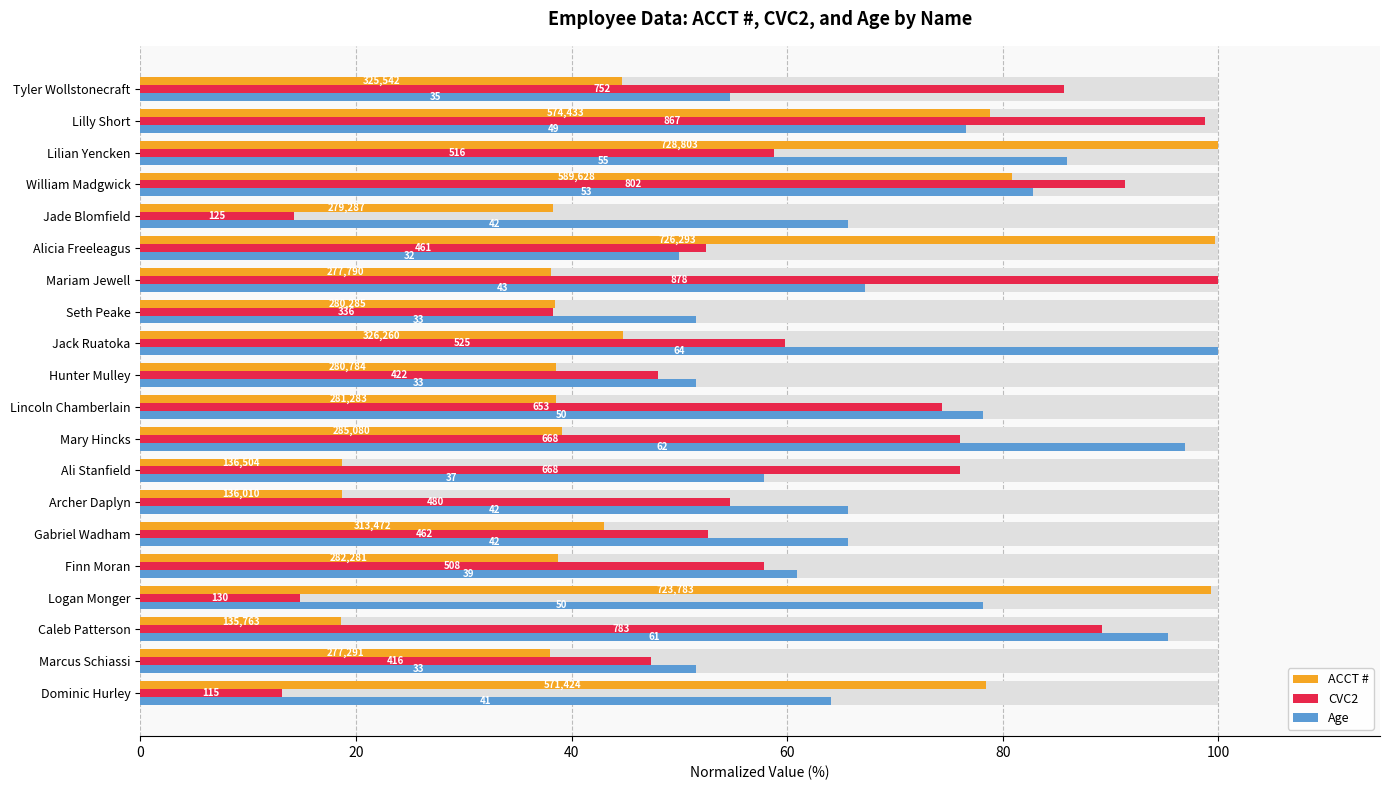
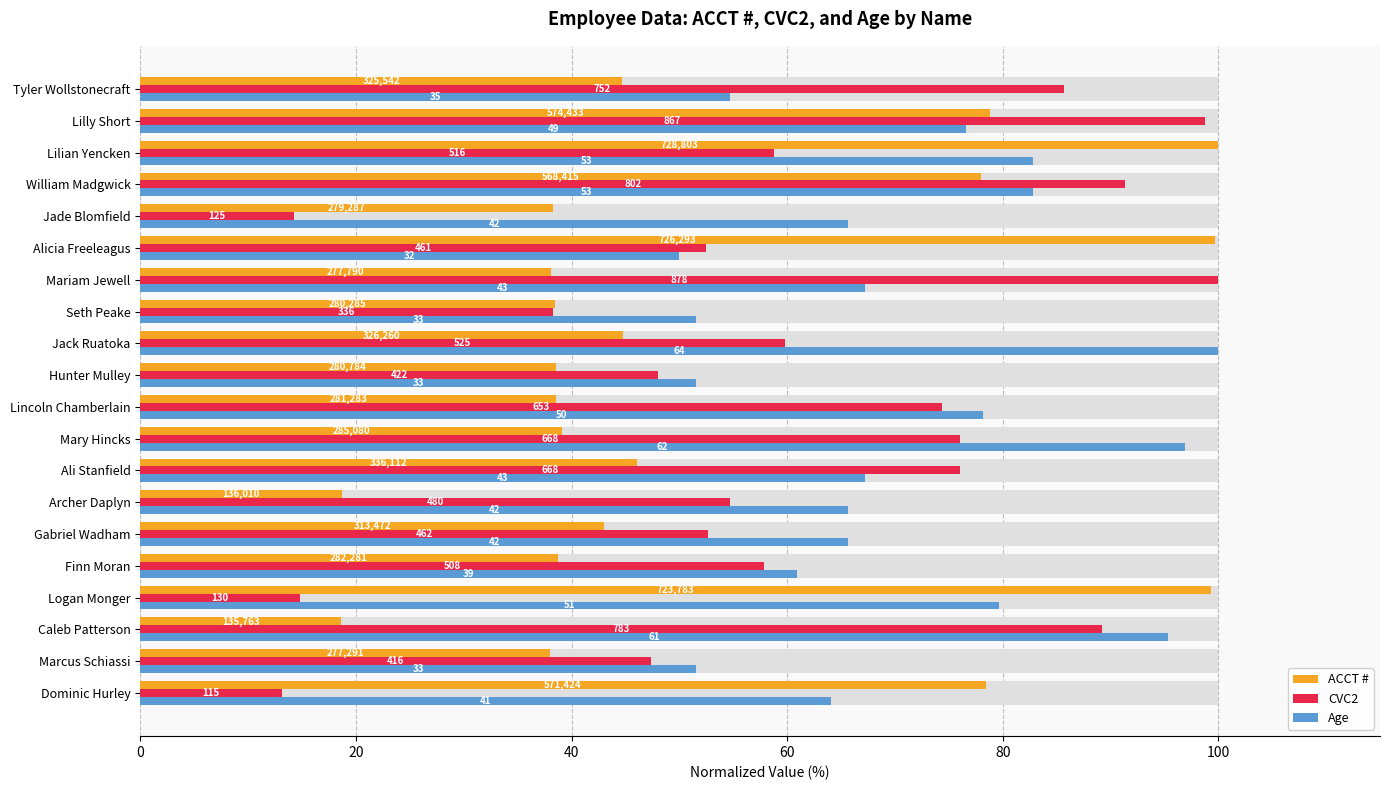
  {
    "ACCT #": {
-     "William Madgwick": "589,628",
-     "Ali Stanfield": "136,504"
+     "William Madgwick": "568,415",
+     "Ali Stanfield": "336,112"
    },
    "Age": {
-     "Lilian Yencken": "55",
-     "Ali Stanfield": "37",
-     "Logan Monger": "50"
+     "Lilian Yencken": "53",
+     "Ali Stanfield": "43",
+     "Logan Monger": "51"
    }
  }
